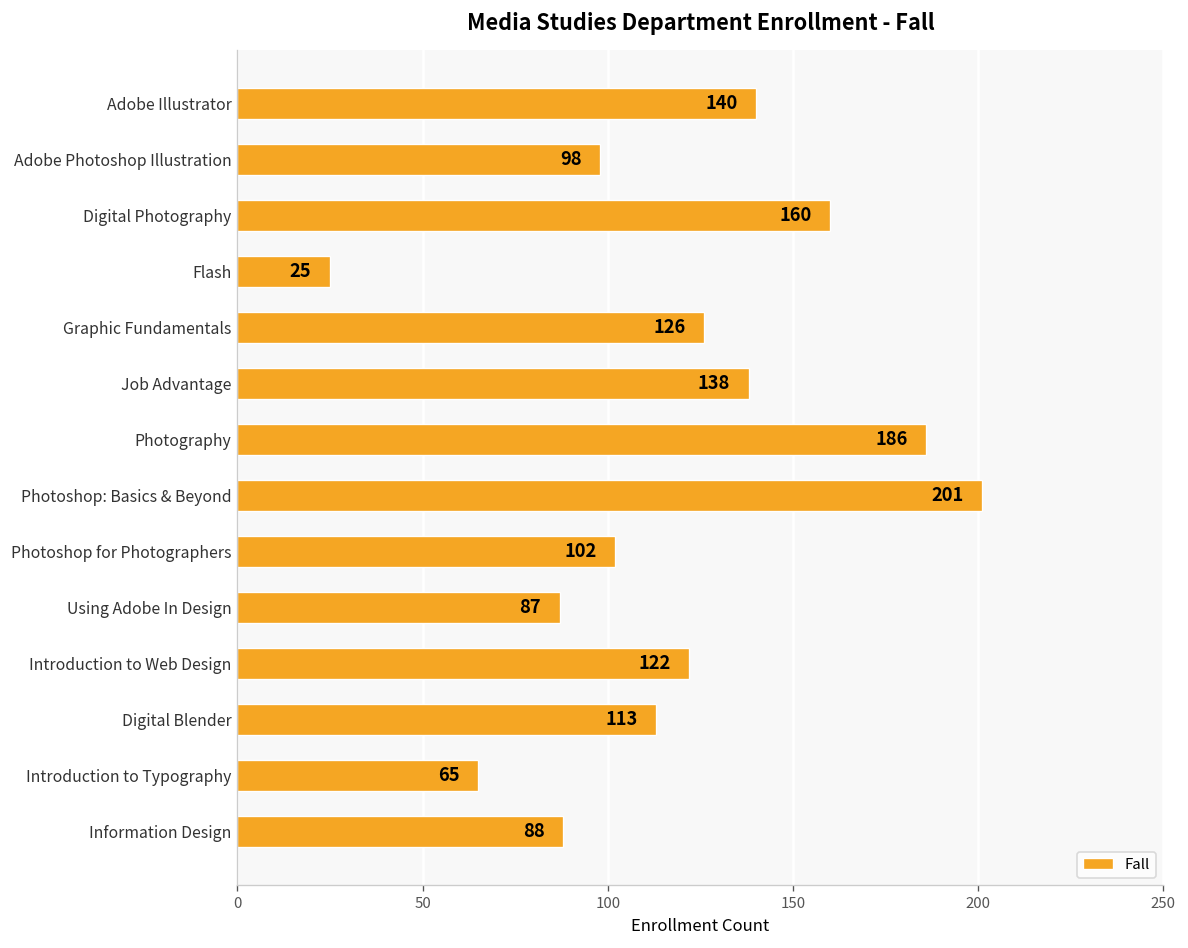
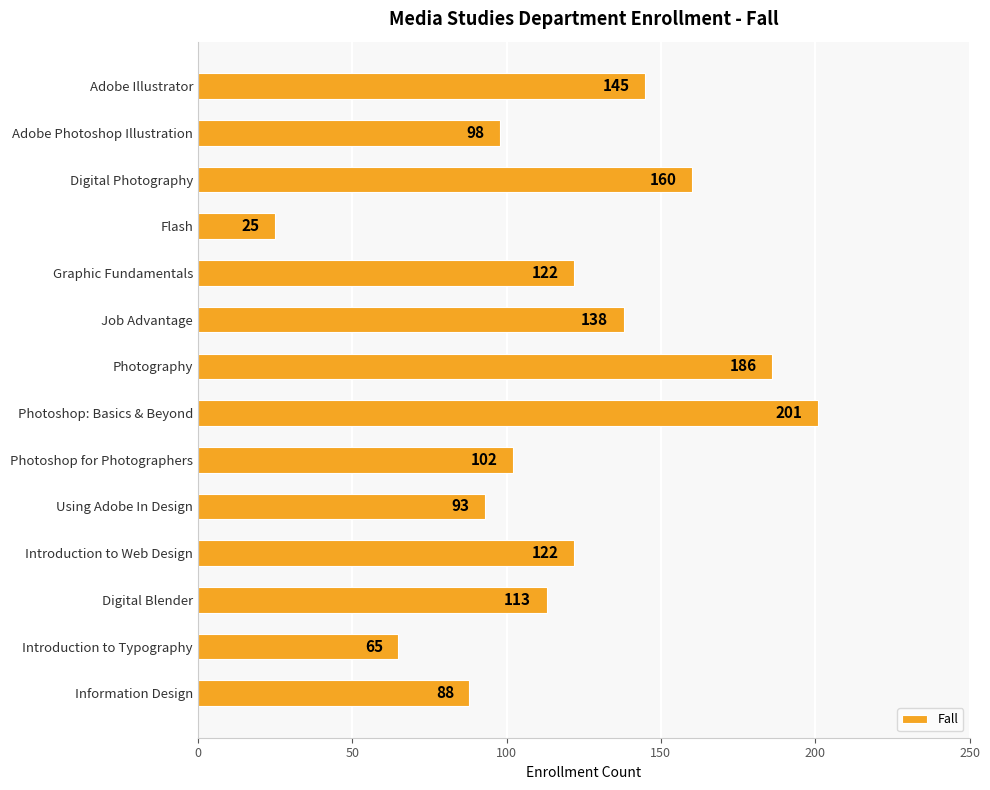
  {
-   "Adobe Illustrator": 140,
+   "Adobe Illustrator": 145,
    "Adobe Photoshop Illustration": 98,
    "Digital Photography": 160,
    "Flash": 25,
-   "Graphic Fundamentals": 126,
+   "Graphic Fundamentals": 122,
    "Job Advantage": 138,
    "Photography": 186,
    "Photoshop: Basics & Beyond": 201,
    "Photoshop for Photographers": 102,
-   "Using Adobe In Design": 87,
+   "Using Adobe In Design": 93,
    "Introduction to Web Design": 122,
    "Digital Blender": 113,
    "Introduction to Typography": 65,
    "Information Design": 88
  }
